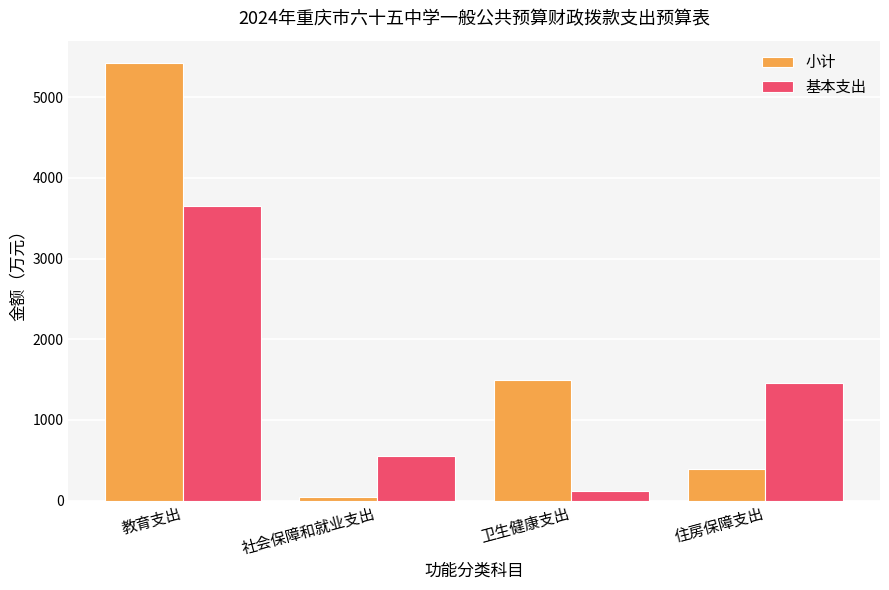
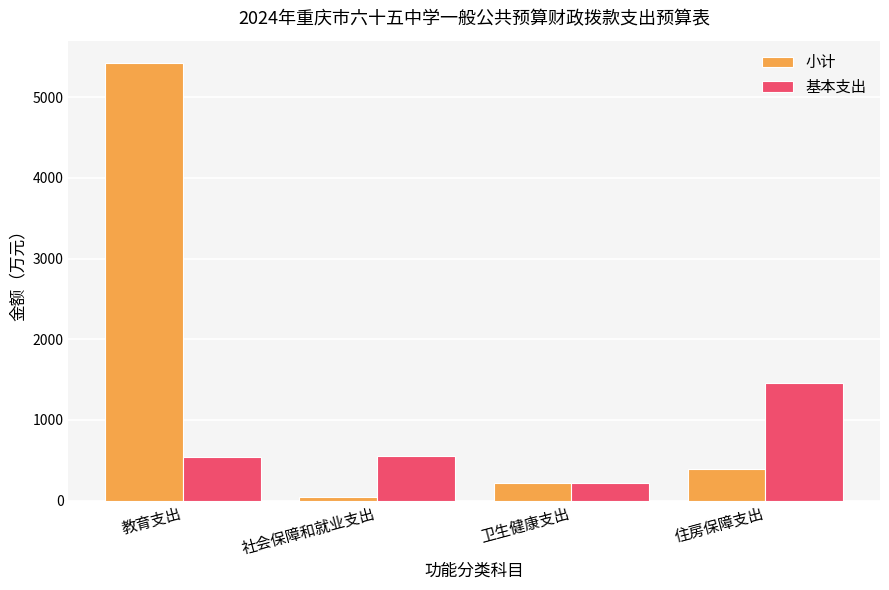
  {
    "小计": {
      "教育支出": 5400,
      "社会保障和就业支出": 100,
-     "卫生健康支出": 1500,
+     "卫生健康支出": 200,
      "住房保障支出": 400
    },
    "基本支出": {
-     "教育支出": 3700,
+     "教育支出": 500,
      "社会保障和就业支出": 600,
-     "卫生健康支出": 100,
+     "卫生健康支出": 200,
      "住房保障支出": 1500
    }
  }
